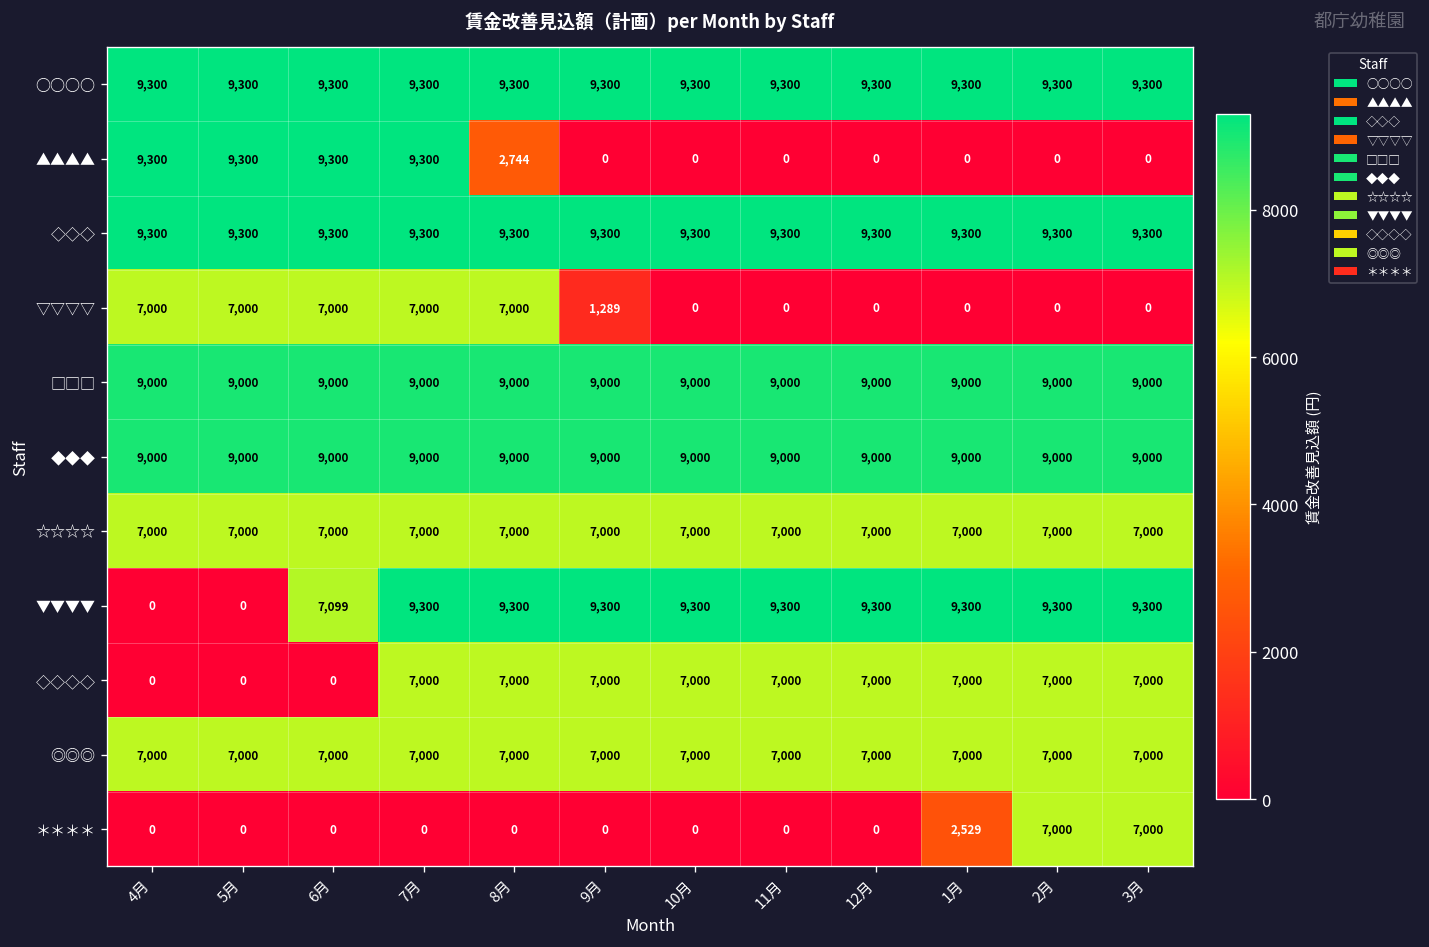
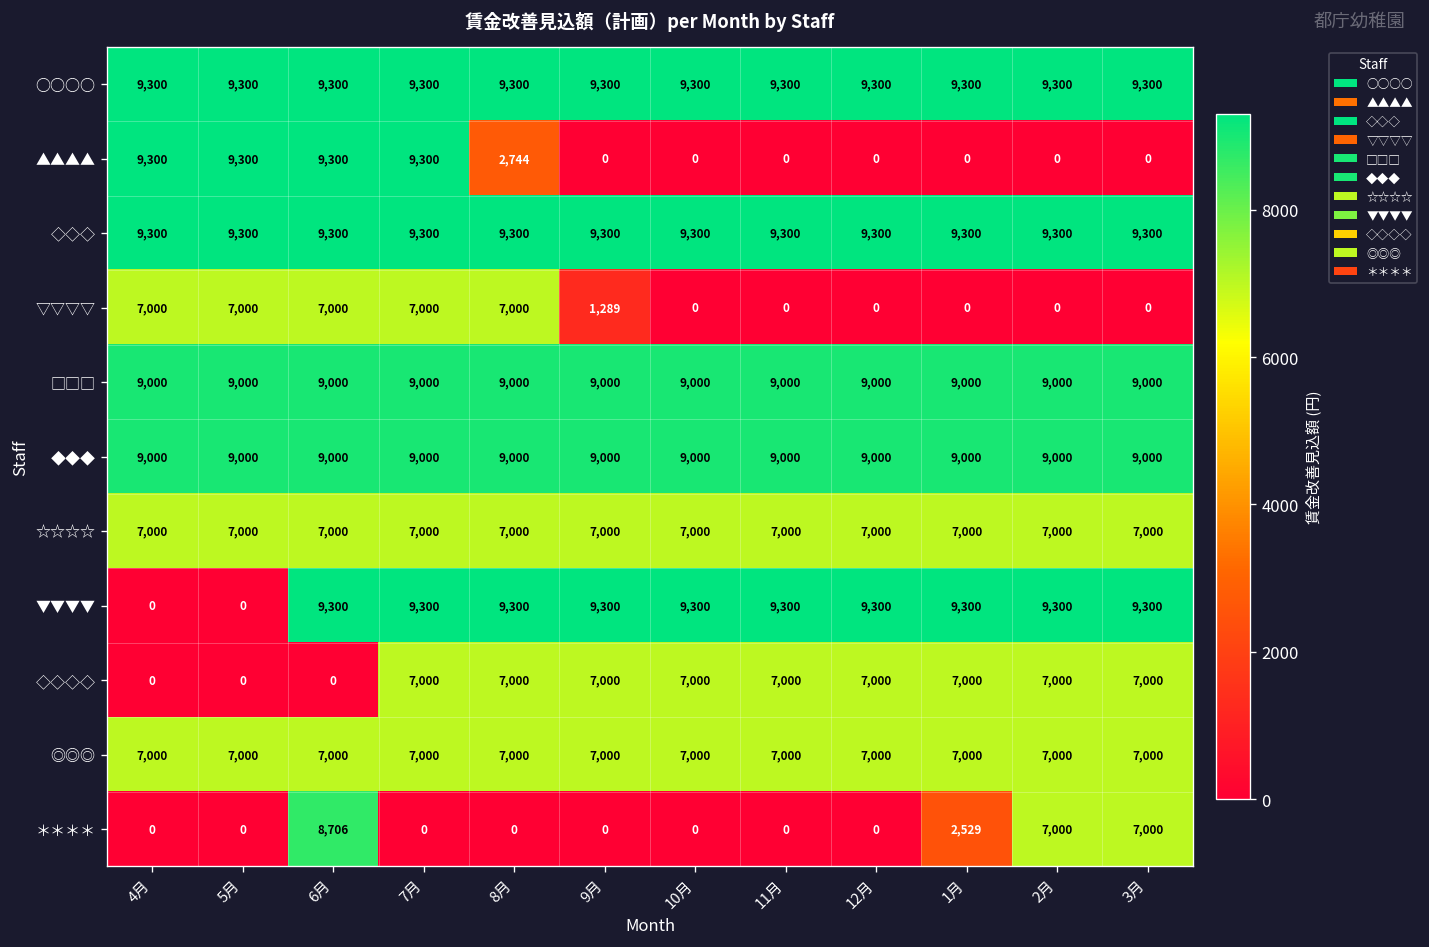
  {
    "○○○○": {
      "4月": "9,300",
      "5月": "9,300",
      "6月": "9,300",
      "7月": "9,300",
      "8月": "9,300",
      "9月": "9,300",
      "10月": "9,300",
      "11月": "9,300",
      "12月": "9,300",
      "1月": "9,300",
      "2月": "9,300",
      "3月": "9,300"
    },
    "▲▲▲▲": {
      "4月": "9,300",
      "5月": "9,300",
      "6月": "9,300",
      "7月": "9,300",
      "8月": "2,744",
      "9月": "0",
      "10月": "0",
      "11月": "0",
      "12月": "0",
      "1月": "0",
      "2月": "0",
      "3月": "0"
    },
    "◇◇◇": {
      "4月": "9,300",
      "5月": "9,300",
      "6月": "9,300",
      "7月": "9,300",
      "8月": "9,300",
      "9月": "9,300",
      "10月": "9,300",
      "11月": "9,300",
      "12月": "9,300",
      "1月": "9,300",
      "2月": "9,300",
      "3月": "9,300"
    },
    "▽▽▽▽": {
      "4月": "7,000",
      "5月": "7,000",
      "6月": "7,000",
      "7月": "7,000",
      "8月": "7,000",
      "9月": "1,289",
      "10月": "0",
      "11月": "0",
      "12月": "0",
      "1月": "0",
      "2月": "0",
      "3月": "0"
    },
    "□□□": {
      "4月": "9,000",
      "5月": "9,000",
      "6月": "9,000",
      "7月": "9,000",
      "8月": "9,000",
      "9月": "9,000",
      "10月": "9,000",
      "11月": "9,000",
      "12月": "9,000",
      "1月": "9,000",
      "2月": "9,000",
      "3月": "9,000"
    },
    "◆◆◆": {
      "4月": "9,000",
      "5月": "9,000",
      "6月": "9,000",
      "7月": "9,000",
      "8月": "9,000",
      "9月": "9,000",
      "10月": "9,000",
      "11月": "9,000",
      "12月": "9,000",
      "1月": "9,000",
      "2月": "9,000",
      "3月": "9,000"
    },
    "☆☆☆☆": {
      "4月": "7,000",
      "5月": "7,000",
      "6月": "7,000",
      "7月": "7,000",
      "8月": "7,000",
      "9月": "7,000",
      "10月": "7,000",
      "11月": "7,000",
      "12月": "7,000",
      "1月": "7,000",
      "2月": "7,000",
      "3月": "7,000"
    },
    "▼▼▼▼": {
      "4月": "0",
      "5月": "0",
-     "6月": "7,099",
+     "6月": "9,300",
      "7月": "9,300",
      "8月": "9,300",
      "9月": "9,300",
      "10月": "9,300",
      "11月": "9,300",
      "12月": "9,300",
      "1月": "9,300",
      "2月": "9,300",
      "3月": "9,300"
    },
    "◇◇◇◇": {
      "4月": "0",
      "5月": "0",
      "6月": "0",
      "7月": "7,000",
      "8月": "7,000",
      "9月": "7,000",
      "10月": "7,000",
      "11月": "7,000",
      "12月": "7,000",
      "1月": "7,000",
      "2月": "7,000",
      "3月": "7,000"
    },
    "◎◎◎": {
      "4月": "7,000",
      "5月": "7,000",
      "6月": "7,000",
      "7月": "7,000",
      "8月": "7,000",
      "9月": "7,000",
      "10月": "7,000",
      "11月": "7,000",
      "12月": "7,000",
      "1月": "7,000",
      "2月": "7,000",
      "3月": "7,000"
    },
    "＊＊＊＊": {
      "4月": "0",
      "5月": "0",
-     "6月": "0",
+     "6月": "8,706",
      "7月": "0",
      "8月": "0",
      "9月": "0",
      "10月": "0",
      "11月": "0",
      "12月": "0",
      "1月": "2,529",
      "2月": "7,000",
      "3月": "7,000"
    }
  }
